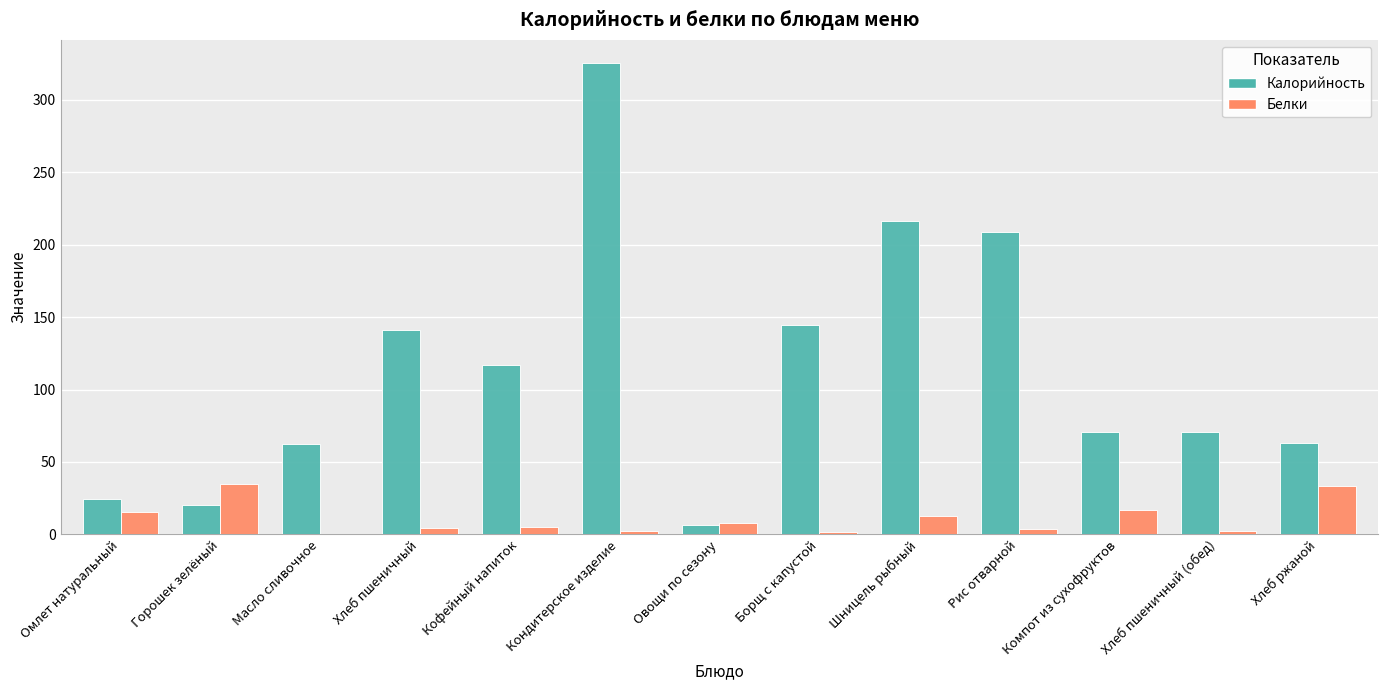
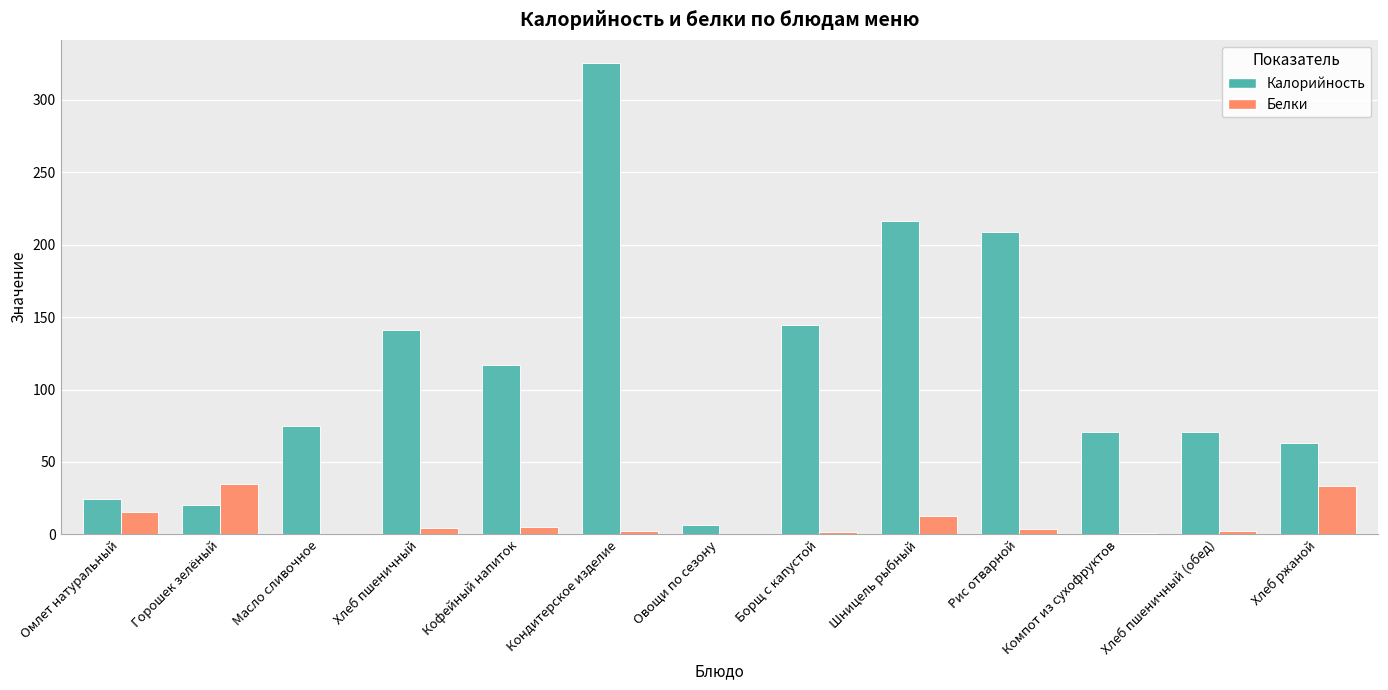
  {
    "Калорийность": {
      "Омлет натуральный": 24,
      "Горошек зелёный": 20,
-     "Масло сливочное": 62,
+     "Масло сливочное": 75,
      "Хлеб пшеничный": 141,
      "Кофейный напиток": 117,
      "Кондитерское изделие": 325,
      "Овощи по сезону": 7,
      "Борщ с капустой": 145,
      "Шницель рыбный": 217,
      "Рис отварной": 208,
      "Компот из сухофруктов": 70,
      "Хлеб пшеничный (обед)": 71,
      "Хлеб ржаной": 63
    },
    "Белки": {
      "Омлет натуральный": 16,
      "Горошек зелёный": 35,
      "Хлеб пшеничный": 5,
      "Кофейный напиток": 5,
      "Кондитерское изделие": 2,
-     "Овощи по сезону": 8,
+     "Овощи по сезону": 0,
      "Шницель рыбный": 13,
      "Рис отварной": 4,
-     "Компот из сухофруктов": 17,
+     "Компот из сухофруктов": 1,
      "Хлеб пшеничный (обед)": 2,
      "Хлеб ржаной": 33
    }
  }
